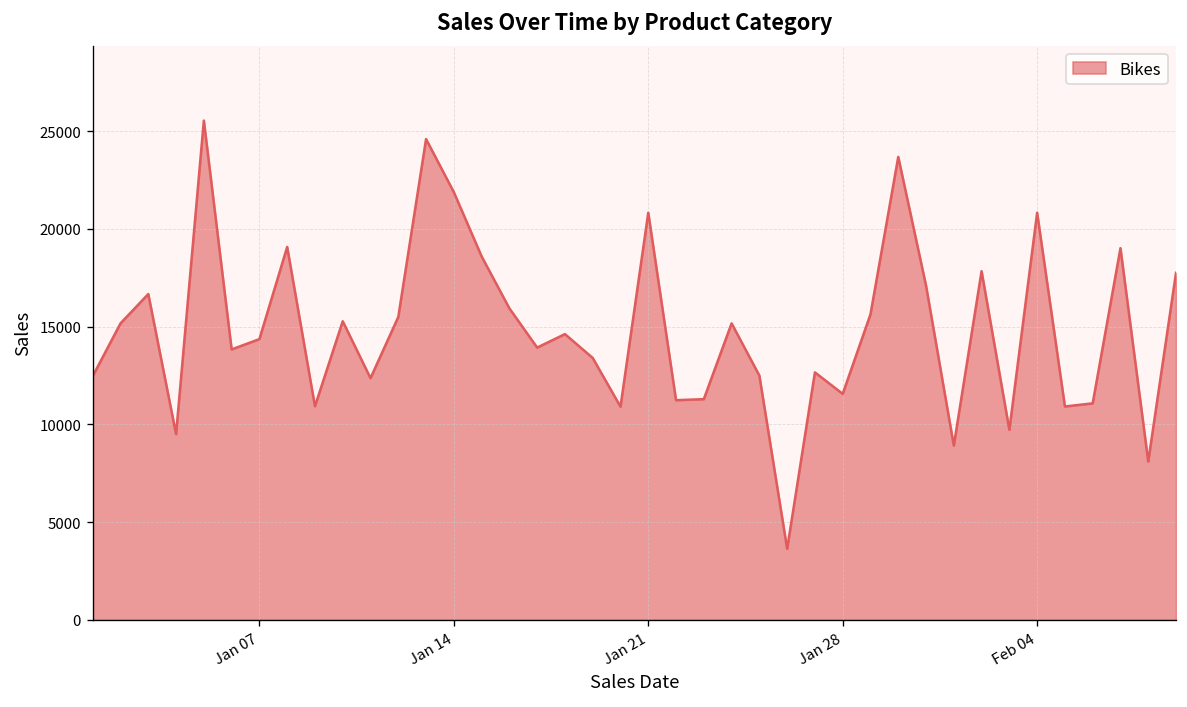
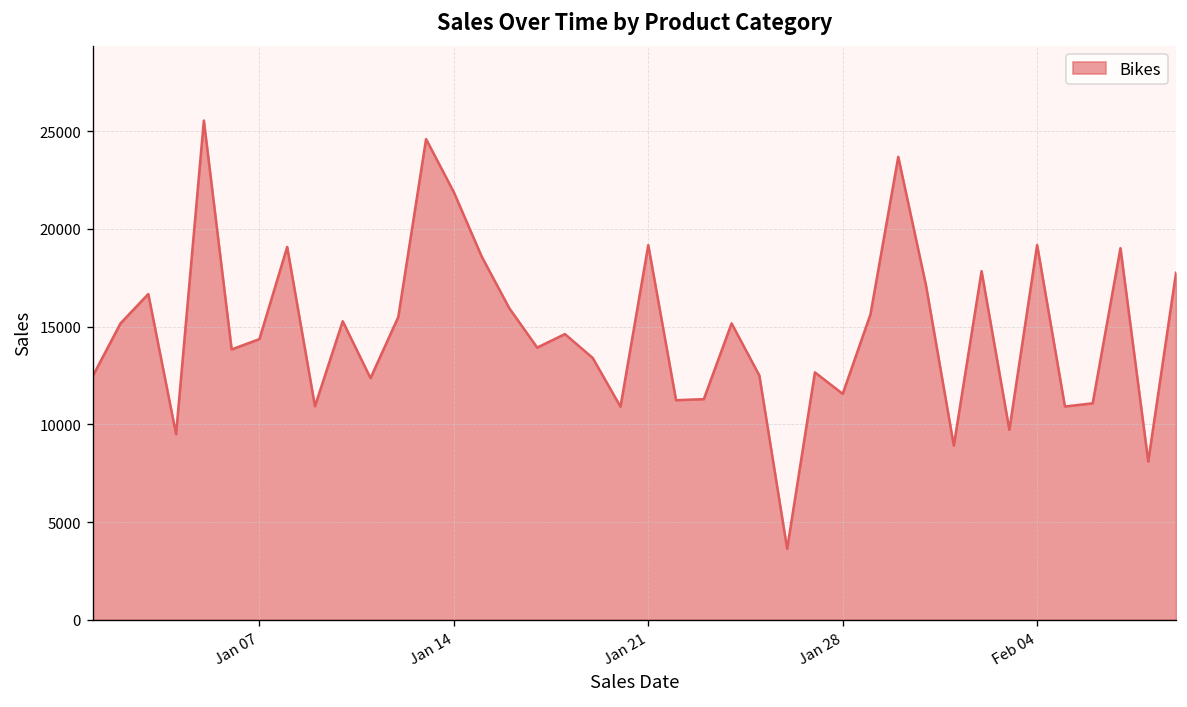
  {
    "Jan 07": 14400,
    "Jan 14": 21900,
-   "Jan 21": 20800,
+   "Jan 21": 19200,
    "Jan 28": 11600,
-   "Feb 04": 20800
+   "Feb 04": 19200
  }
